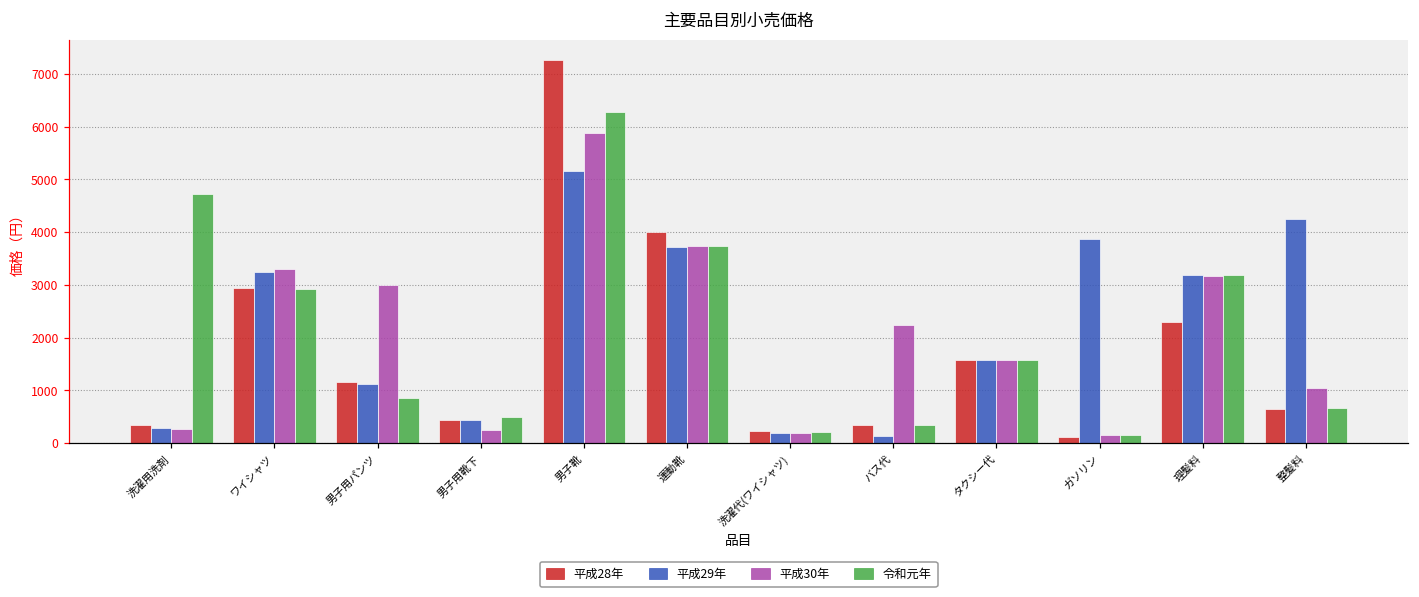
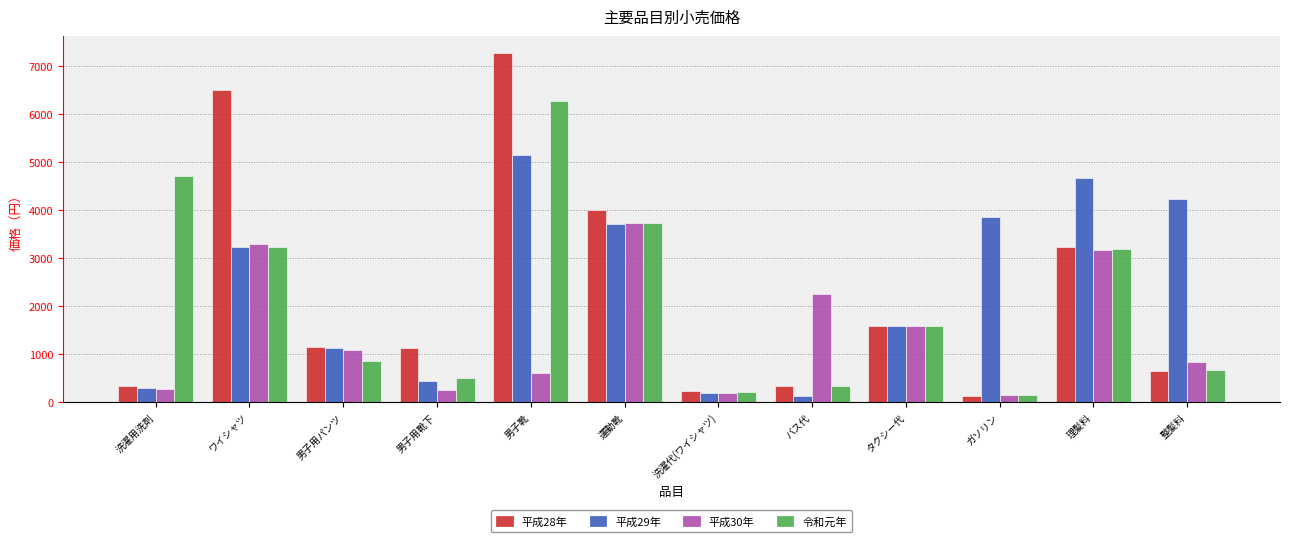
  {
    "平成28年": {
      "洗濯用洗剤": 300,
-     "ワイシャツ": 2900,
+     "ワイシャツ": 6500,
      "男子用パンツ": 1200,
-     "男子用靴下": 400,
+     "男子用靴下": 1100,
      "男子靴": 7300,
      "運動靴": 4000,
      "洗濯代(ワイシャツ)": 200,
      "バス代": 300,
      "タクシー代": 1600,
      "ガソリン": 100,
-     "理髪料": 2300,
+     "理髪料": 3200,
      "整髪料": 600
    },
    "平成29年": {
      "洗濯用洗剤": 300,
      "ワイシャツ": 3200,
      "男子用パンツ": 1100,
      "男子用靴下": 400,
      "男子靴": 5200,
      "運動靴": 3700,
      "洗濯代(ワイシャツ)": 200,
      "バス代": 100,
      "タクシー代": 1600,
      "ガソリン": 3900,
-     "理髪料": 3200,
+     "理髪料": 4700,
      "整髪料": 4200
    },
    "平成30年": {
      "洗濯用洗剤": 300,
      "ワイシャツ": 3300,
-     "男子用パンツ": 3000,
+     "男子用パンツ": 1100,
      "男子用靴下": 300,
-     "男子靴": 5900,
+     "男子靴": 600,
      "運動靴": 3700,
      "洗濯代(ワイシャツ)": 200,
      "バス代": 2200,
      "タクシー代": 1600,
      "ガソリン": 100,
      "理髪料": 3200,
-     "整髪料": 1000
+     "整髪料": 800
    },
    "令和元年": {
      "洗濯用洗剤": 4700,
-     "ワイシャツ": 2900,
+     "ワイシャツ": 3200,
      "男子用パンツ": 900,
      "男子用靴下": 500,
      "男子靴": 6300,
      "運動靴": 3700,
      "洗濯代(ワイシャツ)": 200,
      "バス代": 300,
      "タクシー代": 1600,
      "ガソリン": 100,
      "理髪料": 3200,
      "整髪料": 700
    }
  }
